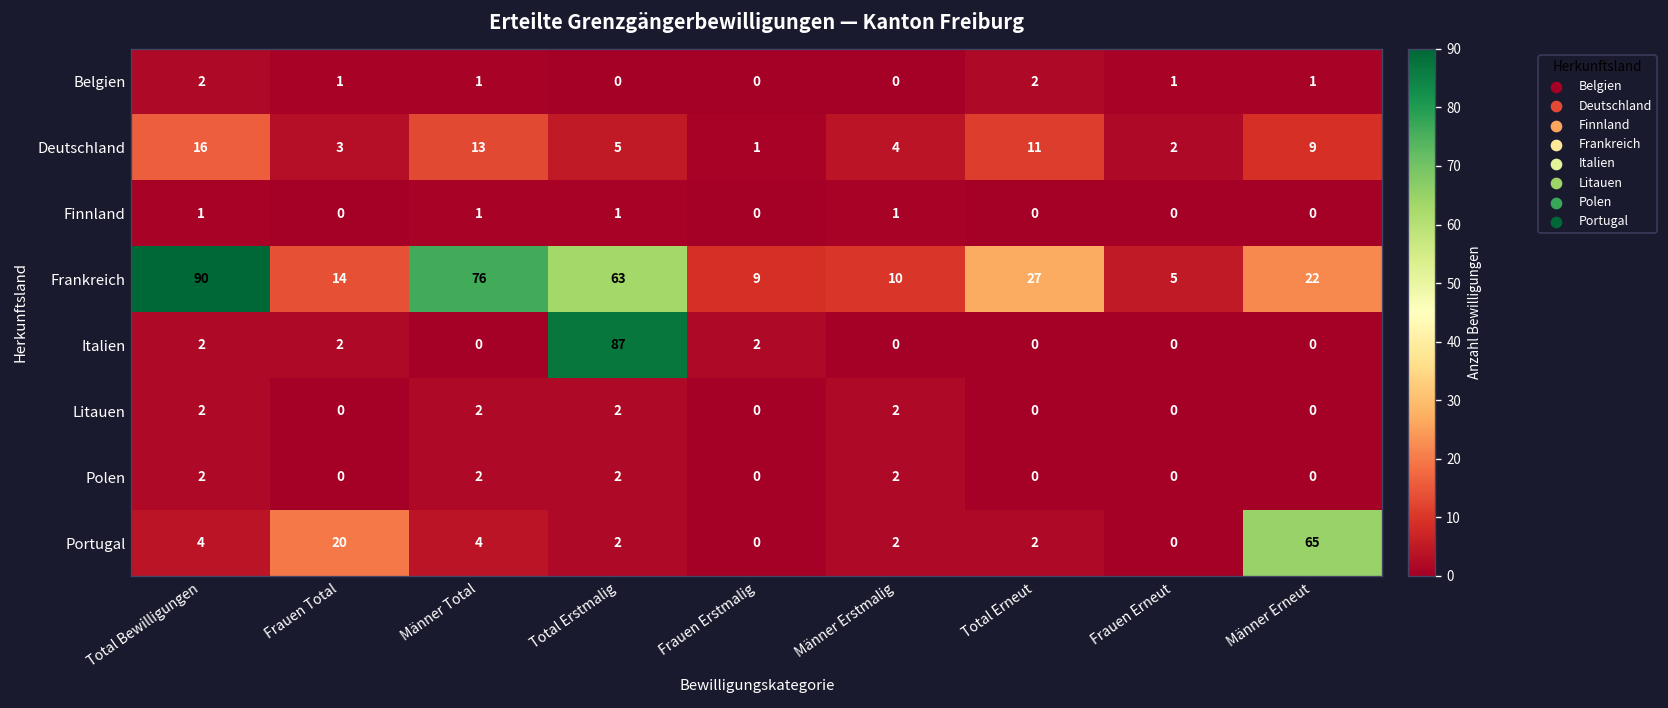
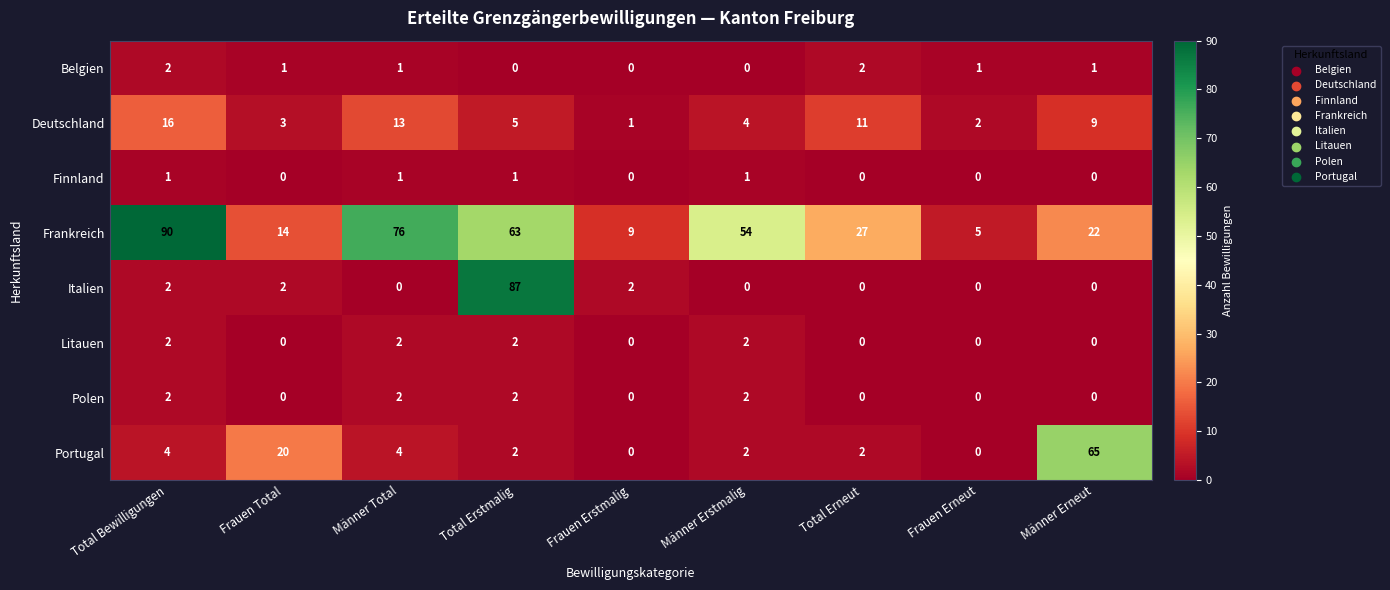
  {
    "Belgien": {
      "Total Bewilligungen": 2,
      "Frauen Total": 1,
      "Männer Total": 1,
      "Total Erstmalig": 0,
      "Frauen Erstmalig": 0,
      "Männer Erstmalig": 0,
      "Total Erneut": 2,
      "Frauen Erneut": 1,
      "Männer Erneut": 1
    },
    "Deutschland": {
      "Total Bewilligungen": 16,
      "Frauen Total": 3,
      "Männer Total": 13,
      "Total Erstmalig": 5,
      "Frauen Erstmalig": 1,
      "Männer Erstmalig": 4,
      "Total Erneut": 11,
      "Frauen Erneut": 2,
      "Männer Erneut": 9
    },
    "Finnland": {
      "Total Bewilligungen": 1,
      "Frauen Total": 0,
      "Männer Total": 1,
      "Total Erstmalig": 1,
      "Frauen Erstmalig": 0,
      "Männer Erstmalig": 1,
      "Total Erneut": 0,
      "Frauen Erneut": 0,
      "Männer Erneut": 0
    },
    "Frankreich": {
      "Total Bewilligungen": 90,
      "Frauen Total": 14,
      "Männer Total": 76,
      "Total Erstmalig": 63,
      "Frauen Erstmalig": 9,
-     "Männer Erstmalig": 10,
+     "Männer Erstmalig": 54,
      "Total Erneut": 27,
      "Frauen Erneut": 5,
      "Männer Erneut": 22
    },
    "Italien": {
      "Total Bewilligungen": 2,
      "Frauen Total": 2,
      "Männer Total": 0,
      "Total Erstmalig": 87,
      "Frauen Erstmalig": 2,
      "Männer Erstmalig": 0,
      "Total Erneut": 0,
      "Frauen Erneut": 0,
      "Männer Erneut": 0
    },
    "Litauen": {
      "Total Bewilligungen": 2,
      "Frauen Total": 0,
      "Männer Total": 2,
      "Total Erstmalig": 2,
      "Frauen Erstmalig": 0,
      "Männer Erstmalig": 2,
      "Total Erneut": 0,
      "Frauen Erneut": 0,
      "Männer Erneut": 0
    },
    "Polen": {
      "Total Bewilligungen": 2,
      "Frauen Total": 0,
      "Männer Total": 2,
      "Total Erstmalig": 2,
      "Frauen Erstmalig": 0,
      "Männer Erstmalig": 2,
      "Total Erneut": 0,
      "Frauen Erneut": 0,
      "Männer Erneut": 0
    },
    "Portugal": {
      "Total Bewilligungen": 4,
      "Frauen Total": 20,
      "Männer Total": 4,
      "Total Erstmalig": 2,
      "Frauen Erstmalig": 0,
      "Männer Erstmalig": 2,
      "Total Erneut": 2,
      "Frauen Erneut": 0,
      "Männer Erneut": 65
    }
  }
